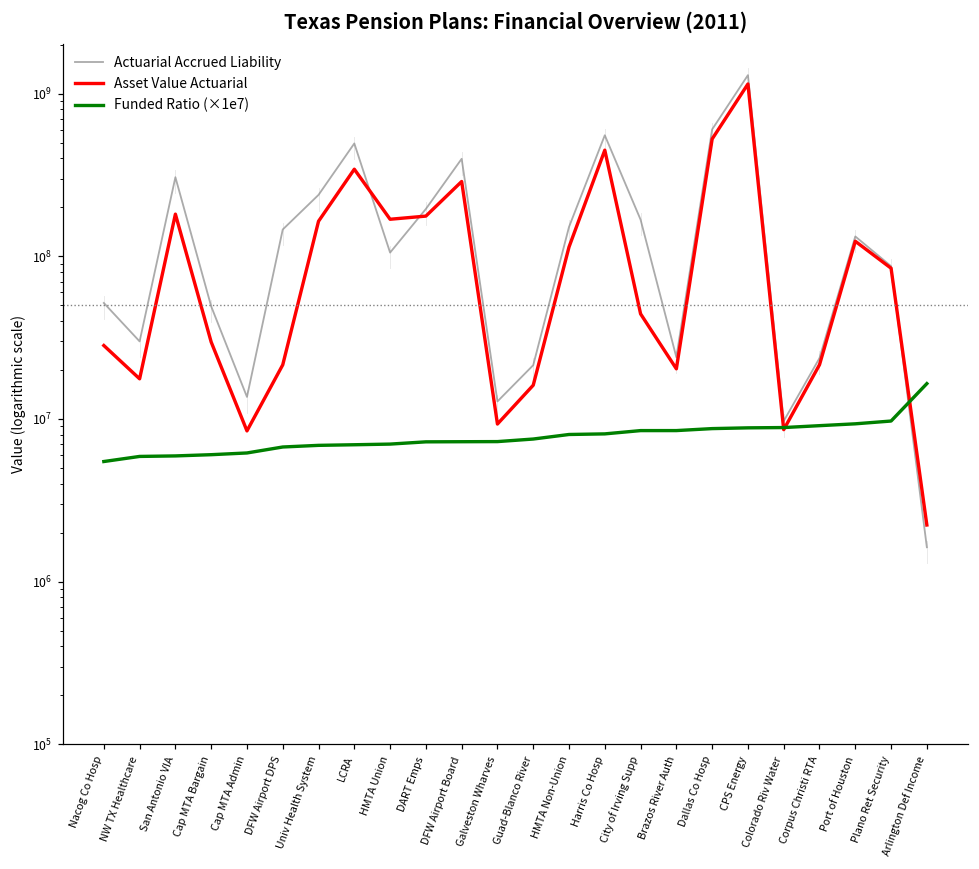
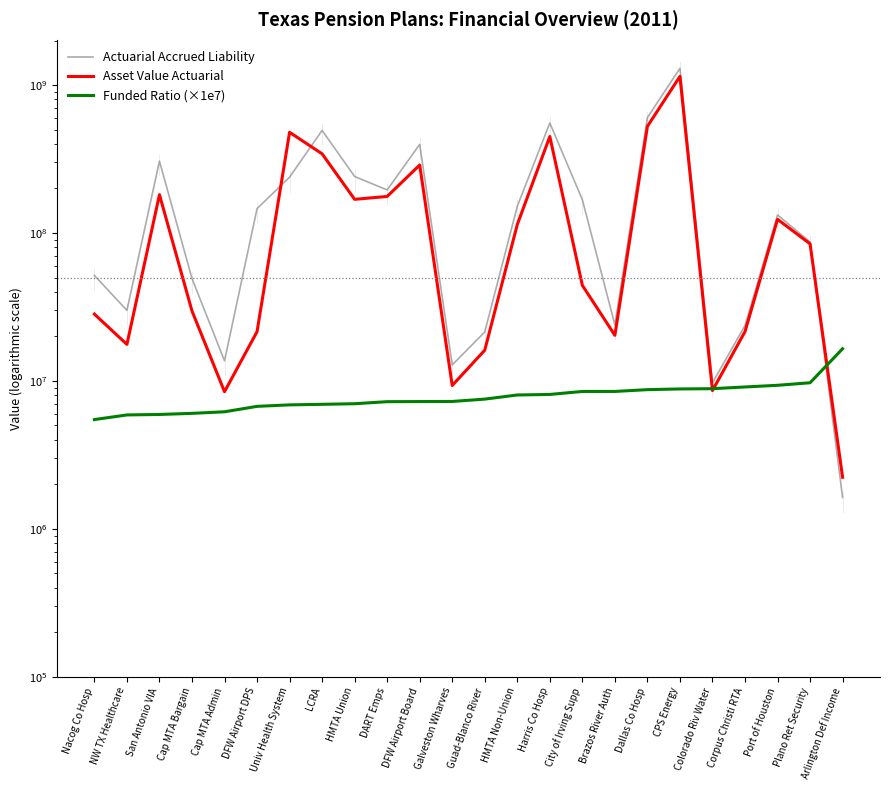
  {
    "Actuarial Accrued Liability": {
      "Nacog Co Hosp": 52000000,
      "NW TX Healthcare": 30000000,
      "San Antonio VIA": 310000000,
      "Cap MTA Bargain": 49000000,
      "Cap MTA Admin": 14000000,
      "DFW Airport DPS": 150000000,
      "Univ Health System": 240000000,
      "LCRA": 490000000,
-     "HMTA Union": 110000000,
+     "HMTA Union": 240000000,
      "DART Emps": 200000000,
      "DFW Airport Board": 400000000,
      "Galveston Wharves": 13000000,
      "Guad-Blanco River": 21000000,
      "HMTA Non-Union": 150000000,
      "Harris Co Hosp": 550000000,
      "City of Irving Supp": 170000000,
      "Brazos River Auth": 24000000,
      "Dallas Co Hosp": 600000000,
      "CPS Energy": 1300000000,
      "Colorado Riv Water": 10000000,
      "Corpus Christi RTA": 24000000,
      "Port of Houston": 130000000,
      "Arlington Def Income": 1600000
    },
    "Asset Value Actuarial": {
      "Nacog Co Hosp": 28000000,
      "NW TX Healthcare": 18000000,
      "San Antonio VIA": 180000000,
      "Cap MTA Bargain": 30000000,
      "Cap MTA Admin": 8000000,
      "DFW Airport DPS": 22000000,
-     "Univ Health System": 160000000,
+     "Univ Health System": 480000000,
      "LCRA": 340000000,
      "HMTA Union": 170000000,
      "DART Emps": 180000000,
      "DFW Airport Board": 290000000,
      "Galveston Wharves": 9000000,
      "Guad-Blanco River": 16000000,
      "HMTA Non-Union": 110000000,
      "City of Irving Supp": 44000000,
      "Brazos River Auth": 20000000,
      "Dallas Co Hosp": 530000000,
      "CPS Energy": 1100000000,
      "Corpus Christi RTA": 22000000,
      "Port of Houston": 120000000,
      "Arlington Def Income": 2200000
    },
    "Funded Ratio (×1e7)": {
      "Nacog Co Hosp": 5500000,
      "NW TX Healthcare": 5900000,
      "San Antonio VIA": 5900000,
      "Cap MTA Bargain": 6000000,
      "Cap MTA Admin": 6200000,
      "DFW Airport DPS": 7000000,
      "Univ Health System": 7000000,
      "LCRA": 7000000,
      "HMTA Union": 7000000,
      "DART Emps": 7000000,
      "DFW Airport Board": 7000000,
      "Galveston Wharves": 7000000,
      "Guad-Blanco River": 8000000,
      "HMTA Non-Union": 8000000,
      "Harris Co Hosp": 8000000,
      "City of Irving Supp": 8000000,
      "Brazos River Auth": 8000000,
      "Dallas Co Hosp": 9000000,
      "CPS Energy": 9000000,
      "Corpus Christi RTA": 9000000,
      "Port of Houston": 9000000,
      "Plano Ret Security": 10000000,
      "Arlington Def Income": 17000000
    }
  }
